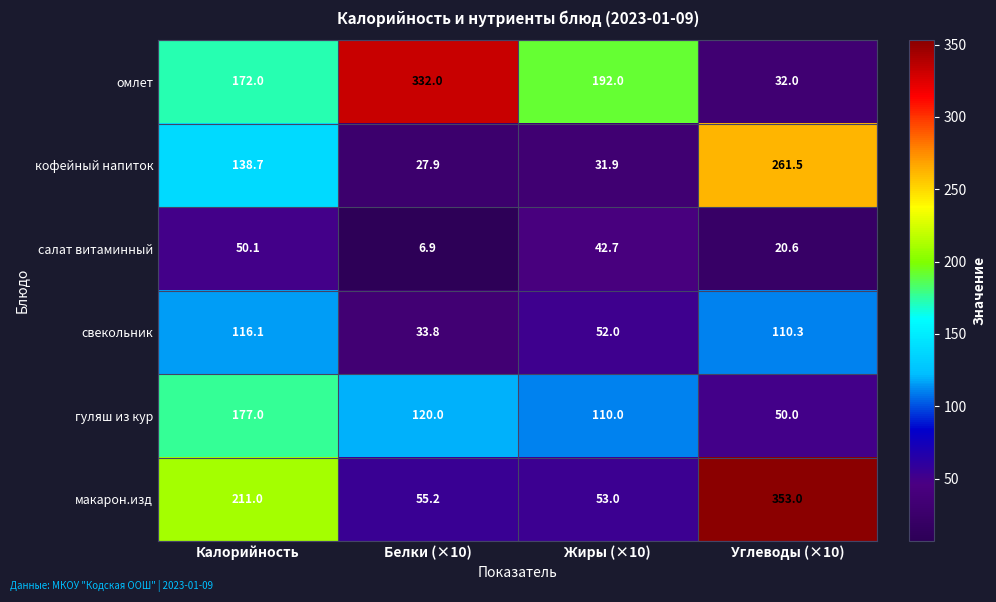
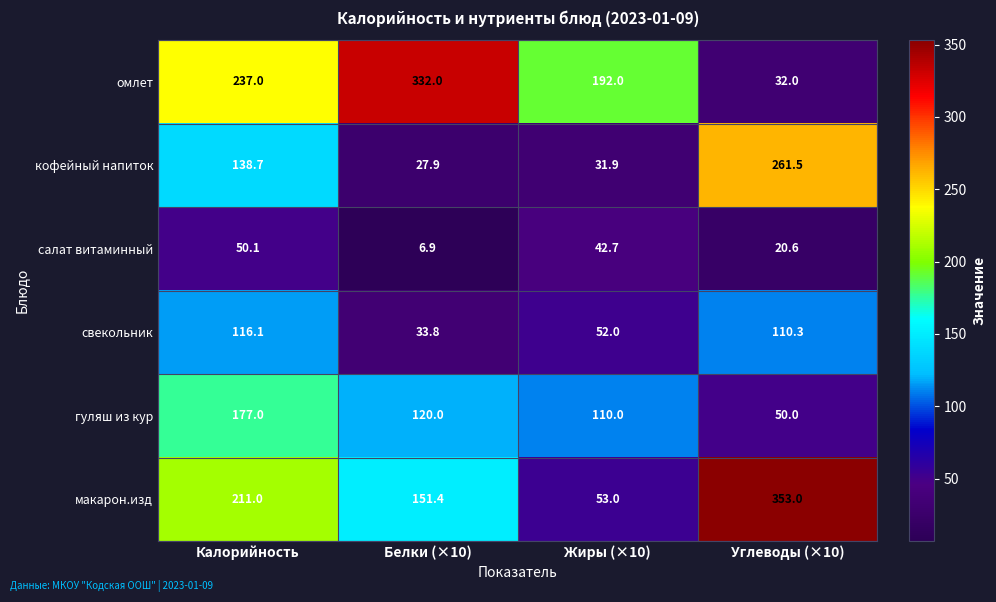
  {
    "омлет": {
-     "Калорийность": 172.0,
+     "Калорийность": 237.0,
      "Белки (×10)": 332.0,
      "Жиры (×10)": 192.0,
      "Углеводы (×10)": 32.0
    },
    "кофейный напиток": {
      "Калорийность": 138.7,
      "Белки (×10)": 27.9,
      "Жиры (×10)": 31.9,
      "Углеводы (×10)": 261.5
    },
    "салат витаминный": {
      "Калорийность": 50.1,
      "Белки (×10)": 6.9,
      "Жиры (×10)": 42.7,
      "Углеводы (×10)": 20.6
    },
    "свекольник": {
      "Калорийность": 116.1,
      "Белки (×10)": 33.8,
      "Жиры (×10)": 52.0,
      "Углеводы (×10)": 110.3
    },
    "гуляш из кур": {
      "Калорийность": 177.0,
      "Белки (×10)": 120.0,
      "Жиры (×10)": 110.0,
      "Углеводы (×10)": 50.0
    },
    "макарон.изд": {
      "Калорийность": 211.0,
-     "Белки (×10)": 55.2,
+     "Белки (×10)": 151.4,
      "Жиры (×10)": 53.0,
      "Углеводы (×10)": 353.0
    }
  }
